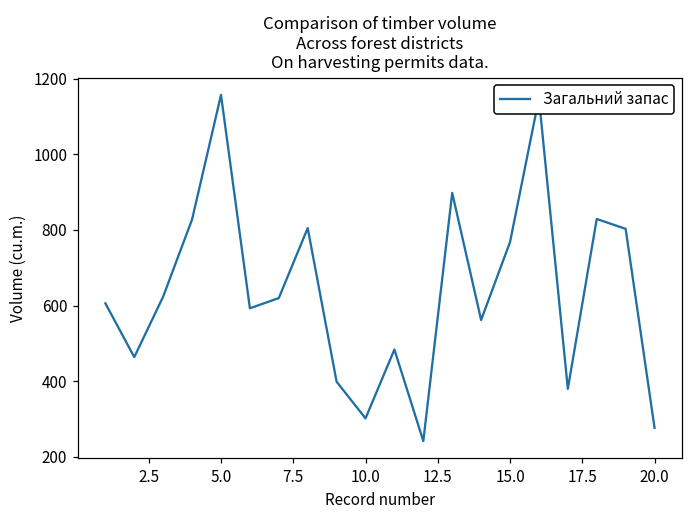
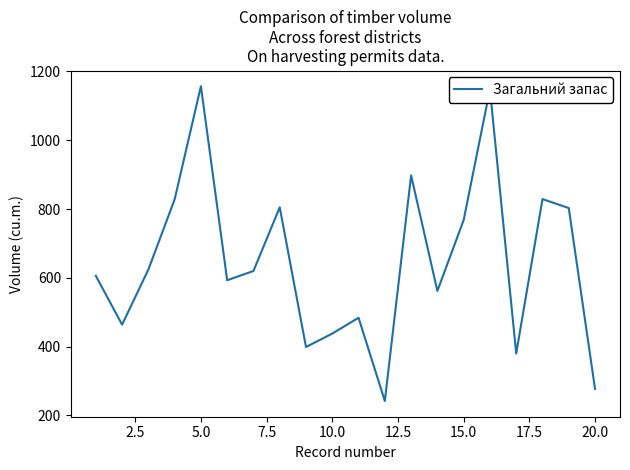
  {
    "5.0": 1160,
-   "10.0": 300,
+   "10.0": 440,
    "15.0": 770,
    "20.0": 280
  }
